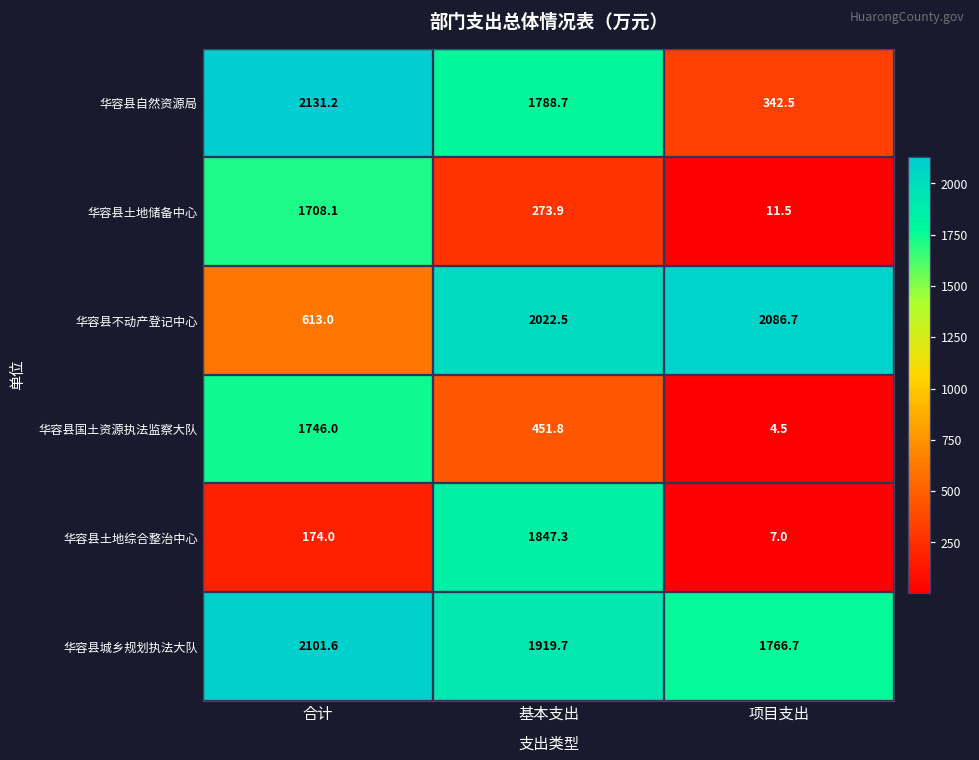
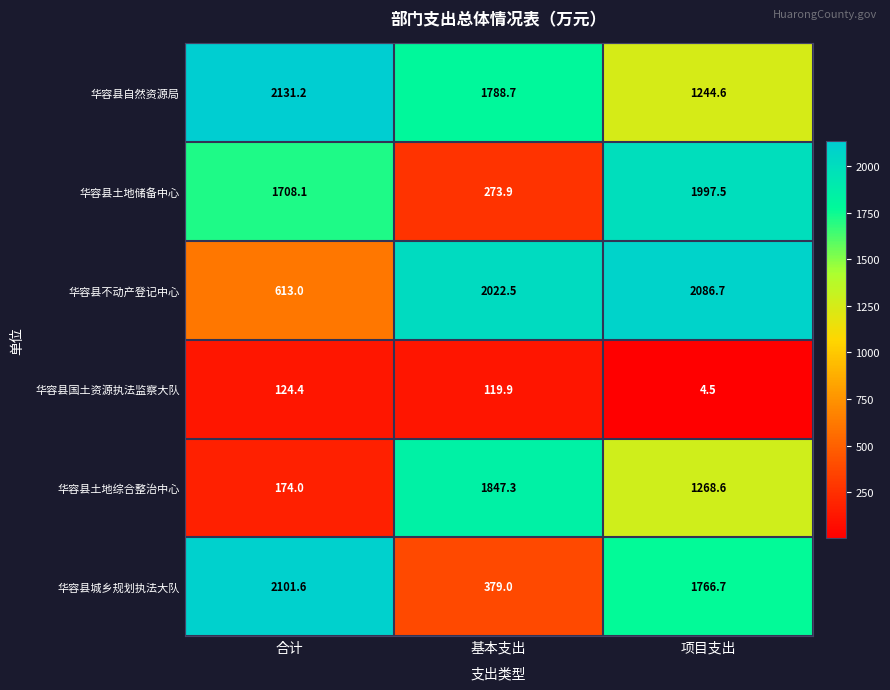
  {
    "华容县自然资源局": {
      "合计": 2131.2,
      "基本支出": 1788.7,
-     "项目支出": 342.5
+     "项目支出": 1244.6
    },
    "华容县土地储备中心": {
      "合计": 1708.1,
      "基本支出": 273.9,
-     "项目支出": 11.5
+     "项目支出": 1997.5
    },
    "华容县不动产登记中心": {
      "合计": 613.0,
      "基本支出": 2022.5,
      "项目支出": 2086.7
    },
    "华容县国土资源执法监察大队": {
-     "合计": 1746.0,
-     "基本支出": 451.8,
+     "合计": 124.4,
+     "基本支出": 119.9,
      "项目支出": 4.5
    },
    "华容县土地综合整治中心": {
      "合计": 174.0,
      "基本支出": 1847.3,
-     "项目支出": 7.0
+     "项目支出": 1268.6
    },
    "华容县城乡规划执法大队": {
      "合计": 2101.6,
-     "基本支出": 1919.7,
+     "基本支出": 379.0,
      "项目支出": 1766.7
    }
  }
